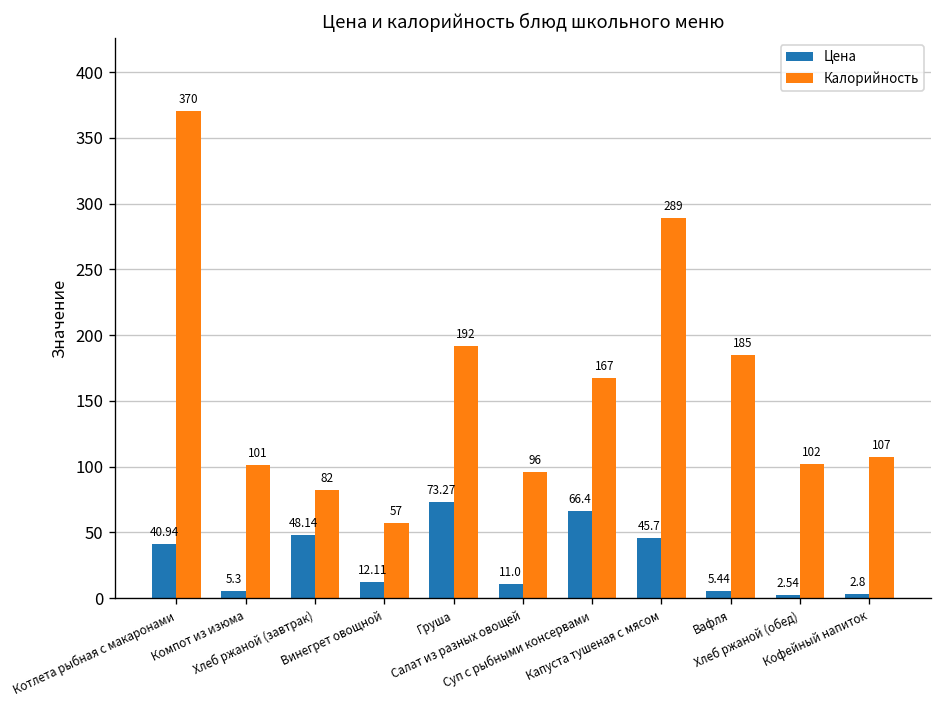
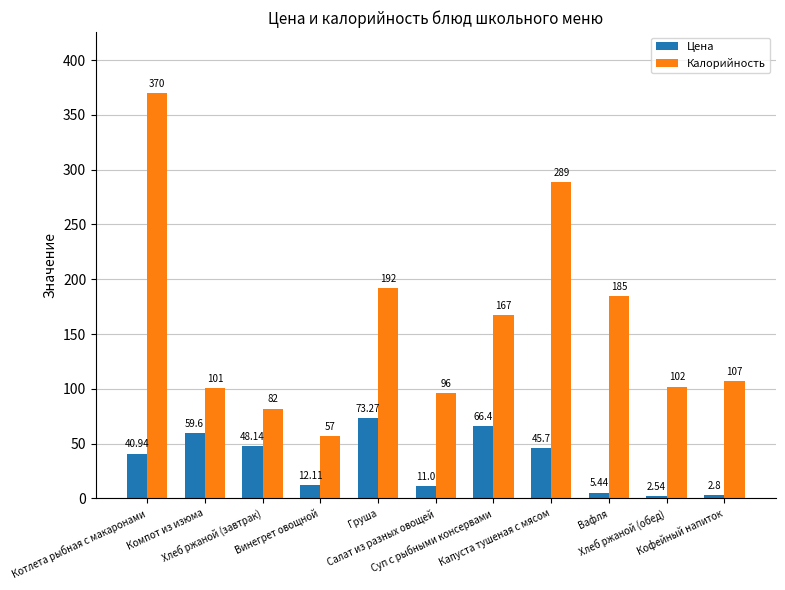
  {
    "Цена": {
      "Котлета рыбная с макаронами": 40.94,
-     "Компот из изюма": 5.3,
+     "Компот из изюма": 59.6,
      "Хлеб ржаной (завтрак)": 48.14,
      "Винегрет овощной": 12.11,
      "Груша": 73.27,
      "Салат из разных овощей": 11.0,
      "Суп с рыбными консервами": 66.4,
      "Капуста тушеная с мясом": 45.7,
      "Вафля": 5.44,
      "Хлеб ржаной (обед)": 2.54,
      "Кофейный напиток": 2.8
    },
    "Калорийность": {
      "Котлета рыбная с макаронами": 370,
      "Компот из изюма": 101,
      "Хлеб ржаной (завтрак)": 82,
      "Винегрет овощной": 57,
      "Груша": 192,
      "Салат из разных овощей": 96,
      "Суп с рыбными консервами": 167,
      "Капуста тушеная с мясом": 289,
      "Вафля": 185,
      "Хлеб ржаной (обед)": 102,
      "Кофейный напиток": 107
    }
  }
